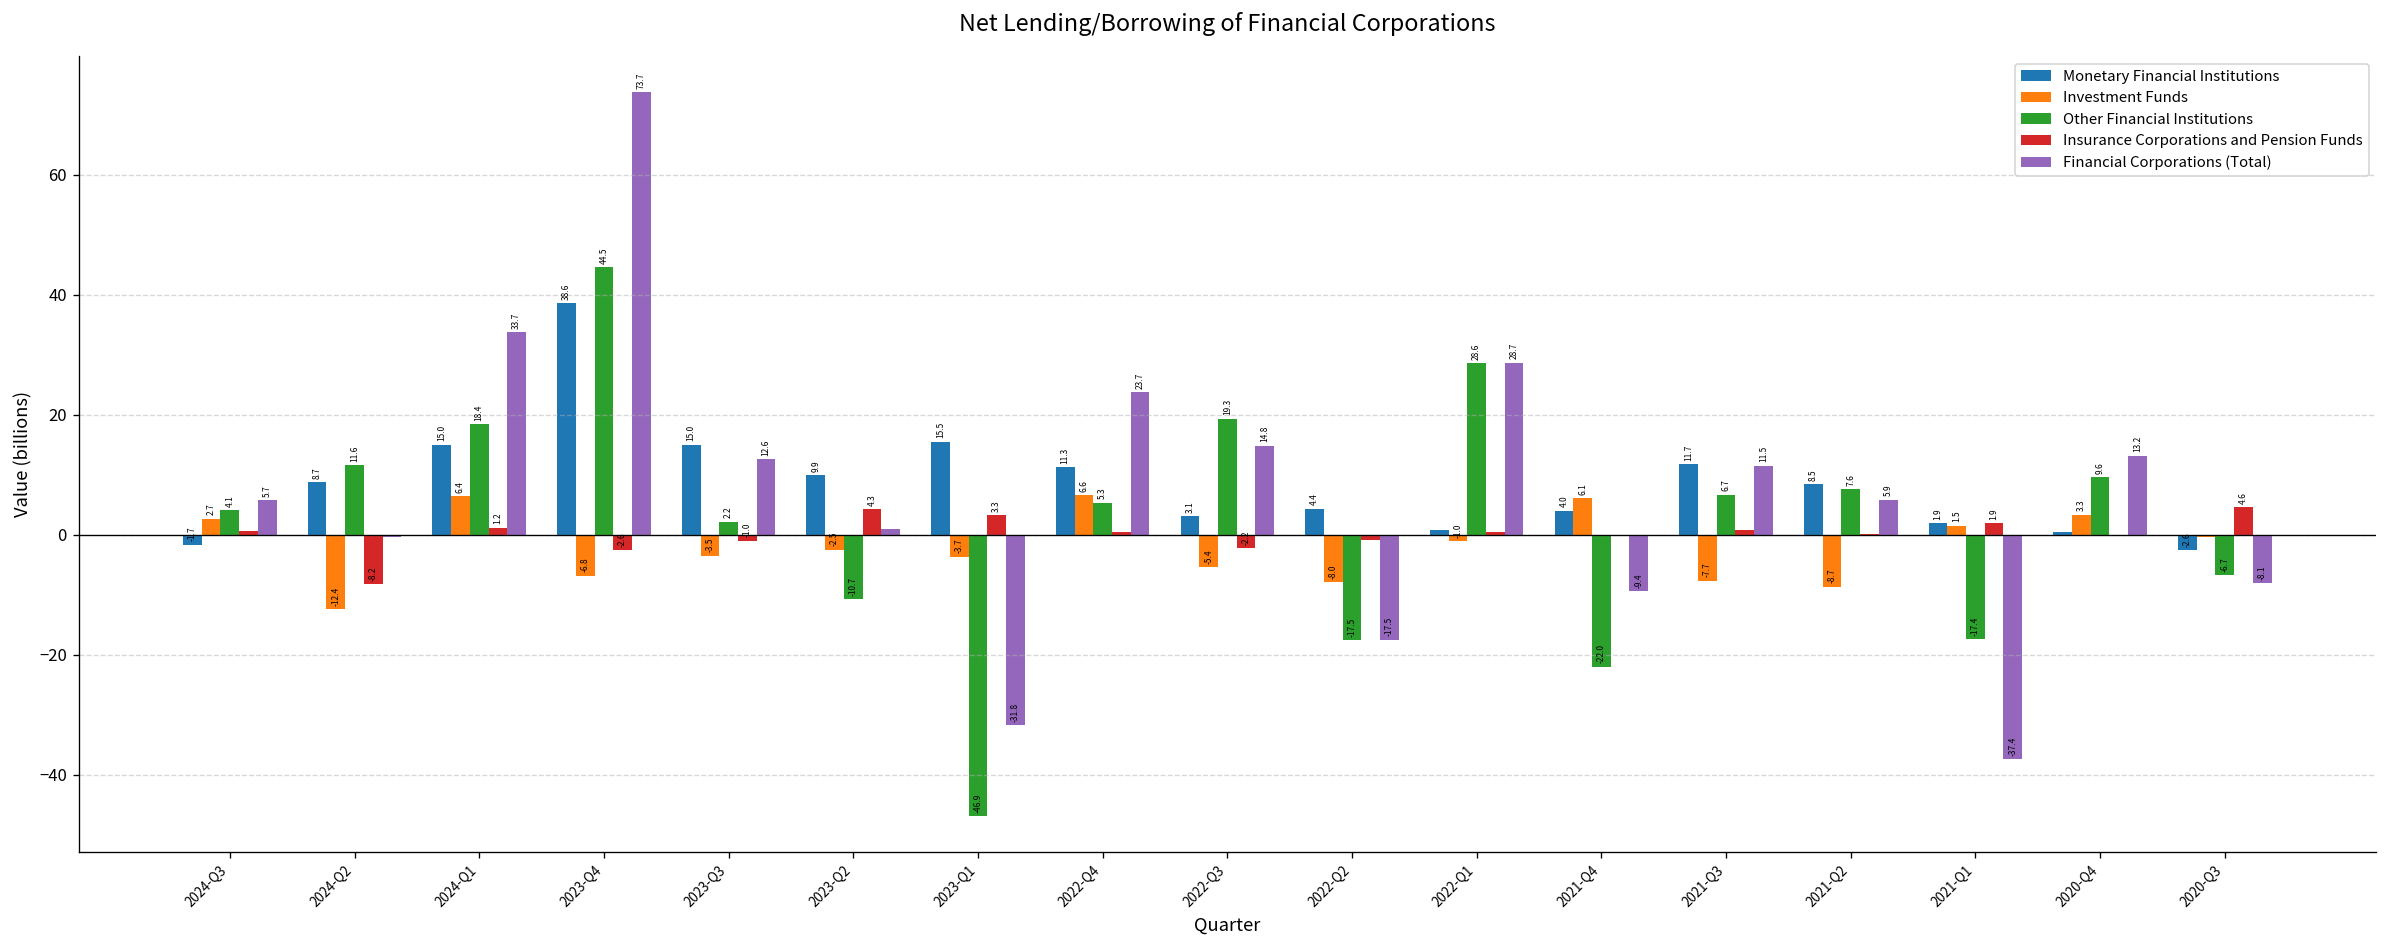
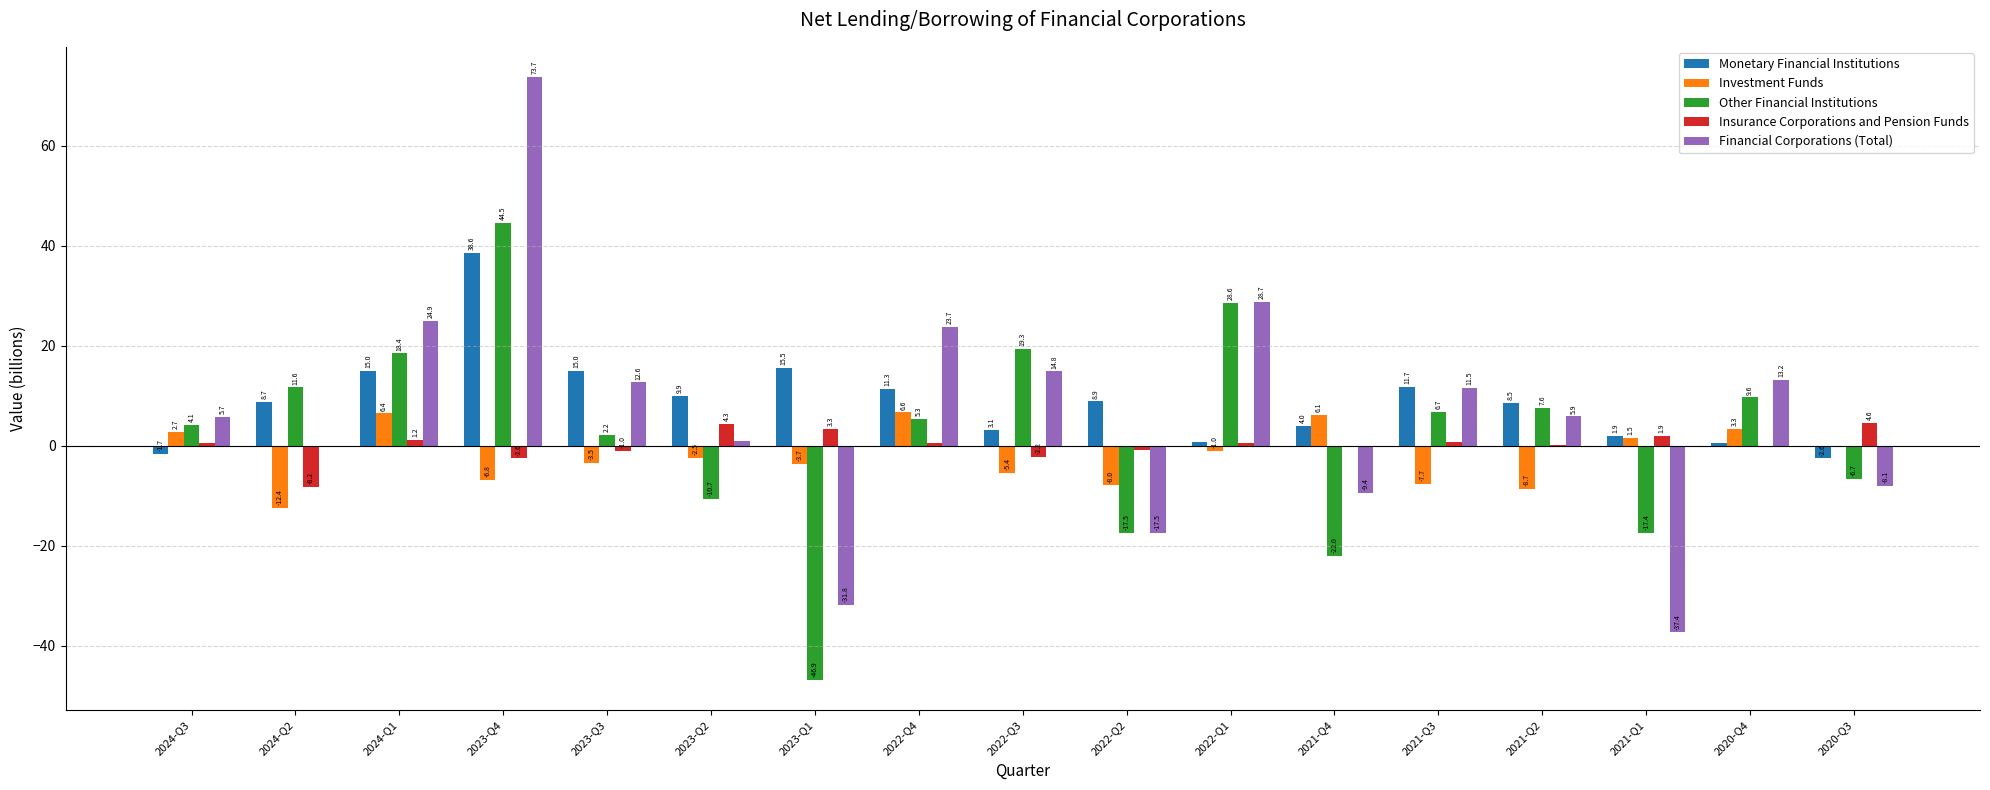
  {
    "Monetary Financial Institutions": {
      "2024-Q3": -1.7,
      "2024-Q2": 8.7,
      "2024-Q1": 15.0,
      "2023-Q4": 38.6,
      "2023-Q3": 15.0,
      "2023-Q2": 9.9,
      "2023-Q1": 15.5,
      "2022-Q4": 11.3,
      "2022-Q3": 3.1,
-     "2022-Q2": 4.4,
+     "2022-Q2": 8.9,
      "2021-Q4": 4.0,
      "2021-Q3": 11.7,
      "2021-Q2": 8.5,
      "2021-Q1": 1.9,
      "2020-Q3": -2.6
    },
    "Investment Funds": {
      "2024-Q3": 2.7,
      "2024-Q2": -12.4,
      "2024-Q1": 6.4,
      "2023-Q4": -6.8,
      "2023-Q3": -3.5,
      "2023-Q2": -2.5,
      "2023-Q1": -3.7,
      "2022-Q4": 6.6,
      "2022-Q3": -5.4,
      "2022-Q2": -8.0,
      "2022-Q1": -1.0,
      "2021-Q4": 6.1,
      "2021-Q3": -7.7,
      "2021-Q2": -8.7,
      "2021-Q1": 1.5,
      "2020-Q4": 3.3
    },
    "Other Financial Institutions": {
      "2024-Q3": 4.1,
      "2024-Q2": 11.6,
      "2024-Q1": 18.4,
      "2023-Q4": 44.5,
      "2023-Q3": 2.2,
      "2023-Q2": -10.7,
      "2023-Q1": -46.9,
      "2022-Q4": 5.3,
      "2022-Q3": 19.3,
      "2022-Q2": -17.5,
      "2022-Q1": 28.6,
      "2021-Q4": -22.0,
      "2021-Q3": 6.7,
      "2021-Q2": 7.6,
      "2021-Q1": -17.4,
      "2020-Q4": 9.6,
      "2020-Q3": -6.7
    },
    "Insurance Corporations and Pension Funds": {
      "2024-Q2": -8.2,
      "2024-Q1": 1.2,
      "2023-Q4": -2.6,
      "2023-Q3": -1.0,
      "2023-Q2": 4.3,
      "2023-Q1": 3.3,
      "2022-Q3": -2.2,
      "2021-Q1": 1.9,
      "2020-Q3": 4.6
    },
    "Financial Corporations (Total)": {
      "2024-Q3": 5.7,
-     "2024-Q1": 33.7,
+     "2024-Q1": 24.9,
      "2023-Q4": 73.7,
      "2023-Q3": 12.6,
      "2023-Q1": -31.8,
      "2022-Q4": 23.7,
      "2022-Q3": 14.8,
      "2022-Q2": -17.5,
      "2022-Q1": 28.7,
      "2021-Q4": -9.4,
      "2021-Q3": 11.5,
      "2021-Q2": 5.9,
      "2021-Q1": -37.4,
      "2020-Q4": 13.2,
      "2020-Q3": -8.1
    }
  }
